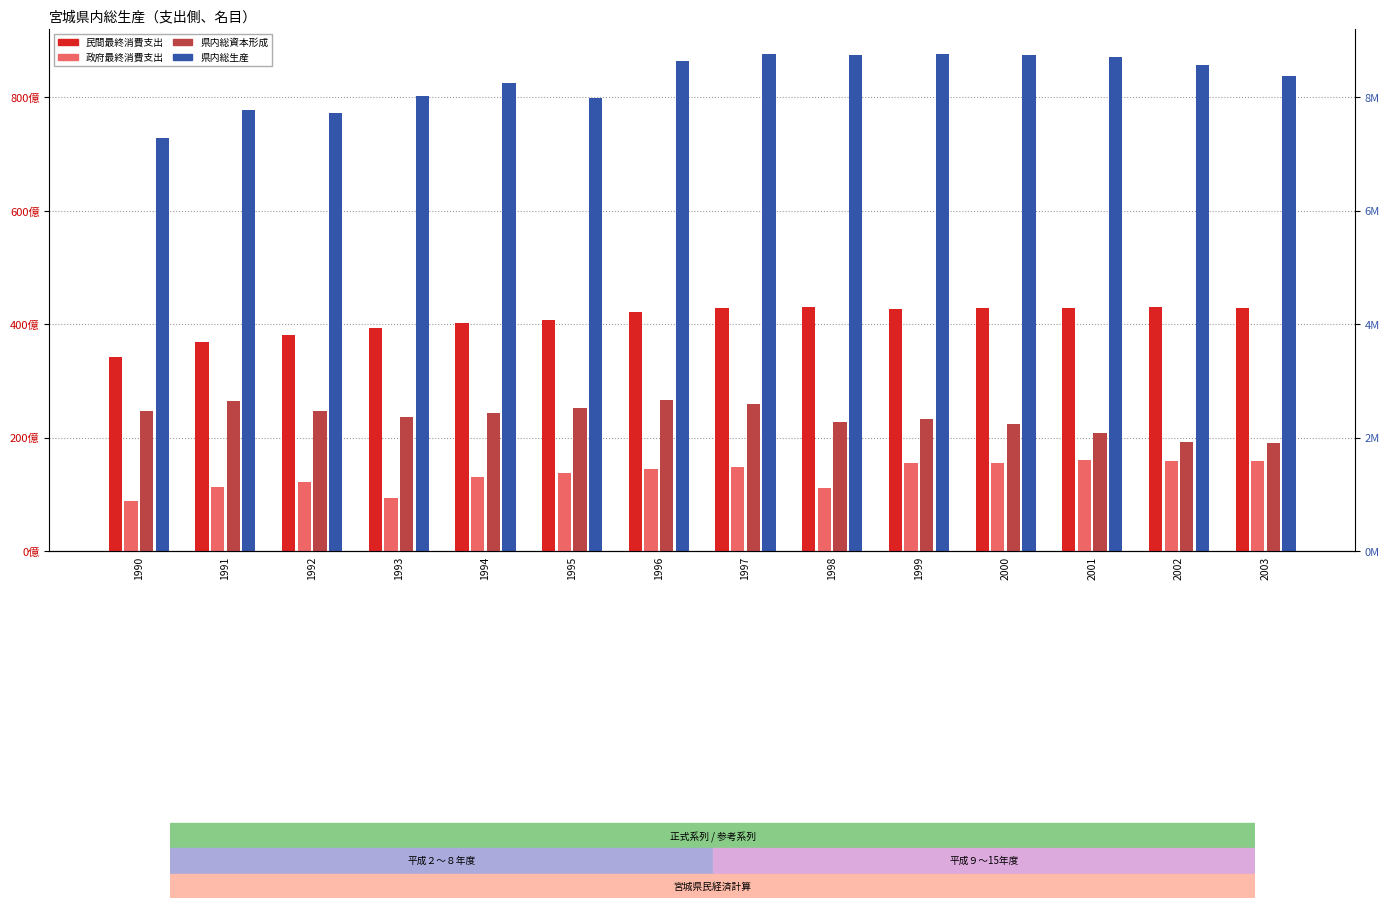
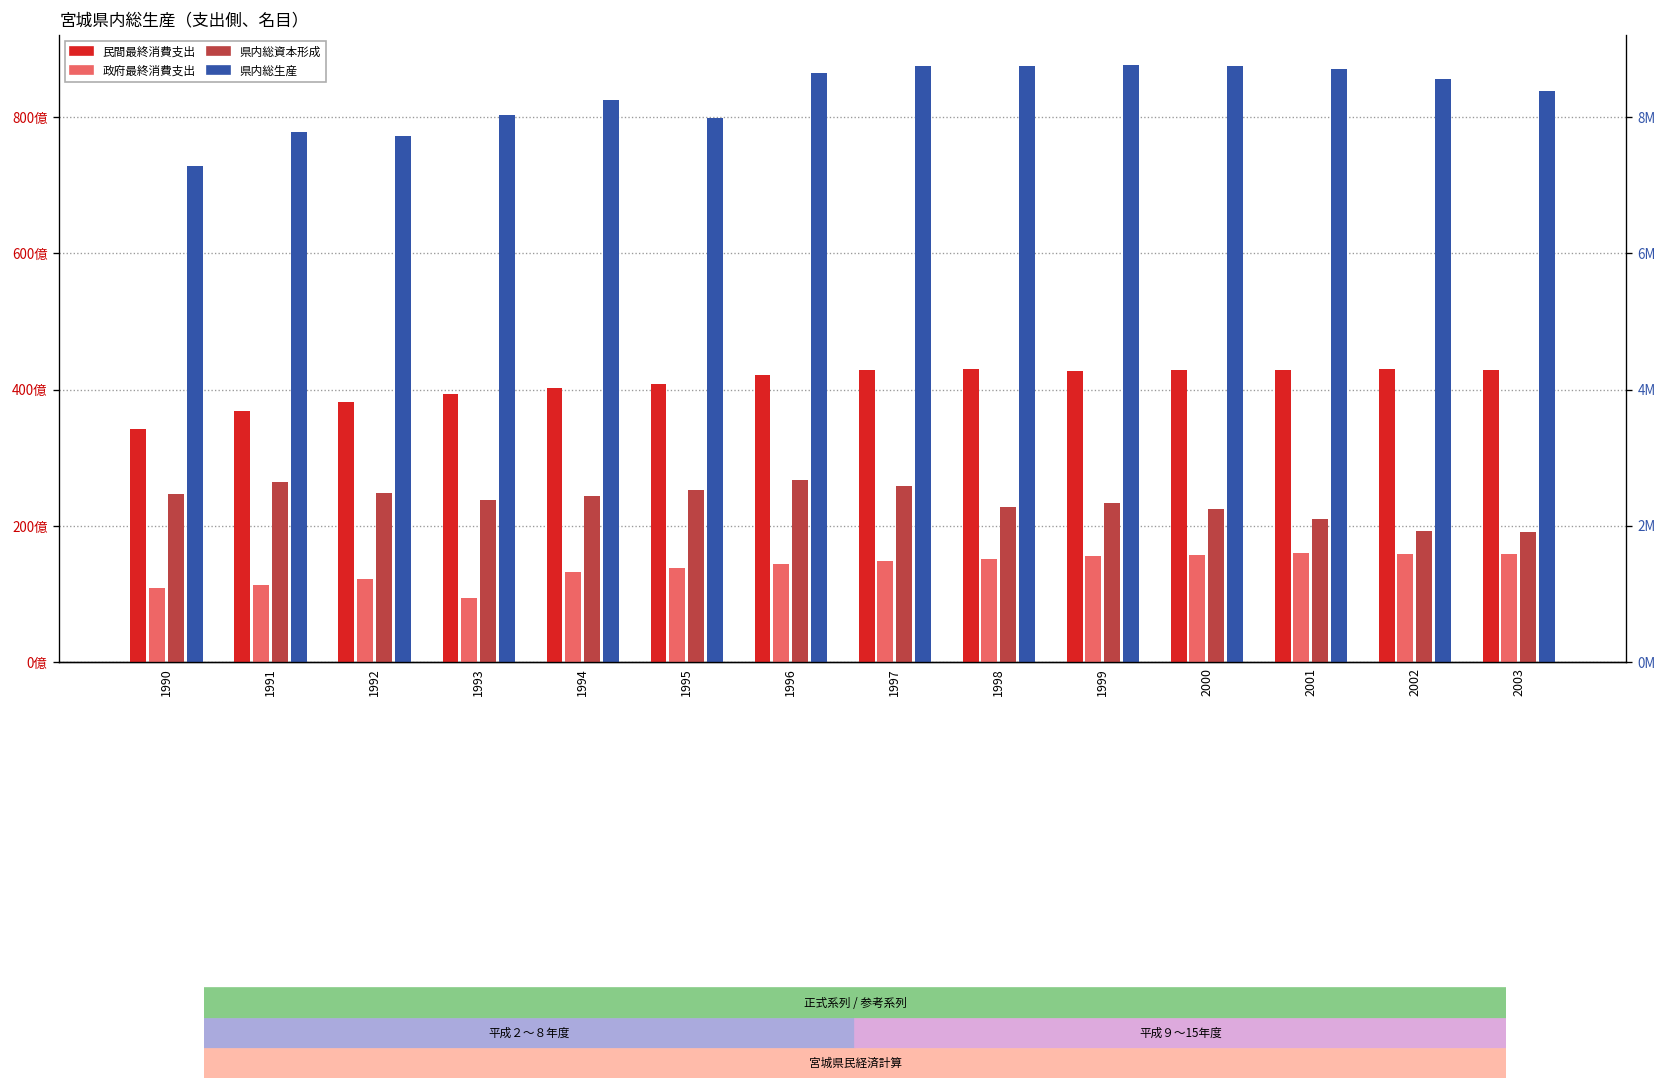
  {
    "政府最終消費支出": {
-     "1990": "90億",
+     "1990": "110億",
      "1991": "110億",
      "1992": "120億",
      "1993": "90億",
      "1994": "130億",
      "1995": "140億",
      "1996": "140億",
      "1997": "150億",
-     "1998": "110億",
+     "1998": "150億",
      "1999": "160億",
      "2000": "160億",
      "2001": "160億",
      "2002": "160億",
      "2003": "160億"
    },
    "県内総生産": {
      "1990": "730億",
      "1991": "780億",
      "1992": "770億",
      "1993": "800億",
      "1994": "830億",
      "1995": "800億",
      "1996": "860億",
      "1997": "880億",
      "1998": "880億",
      "1999": "880億",
      "2000": "880億",
      "2001": "870億",
      "2002": "860億",
      "2003": "840億"
    }
  }
